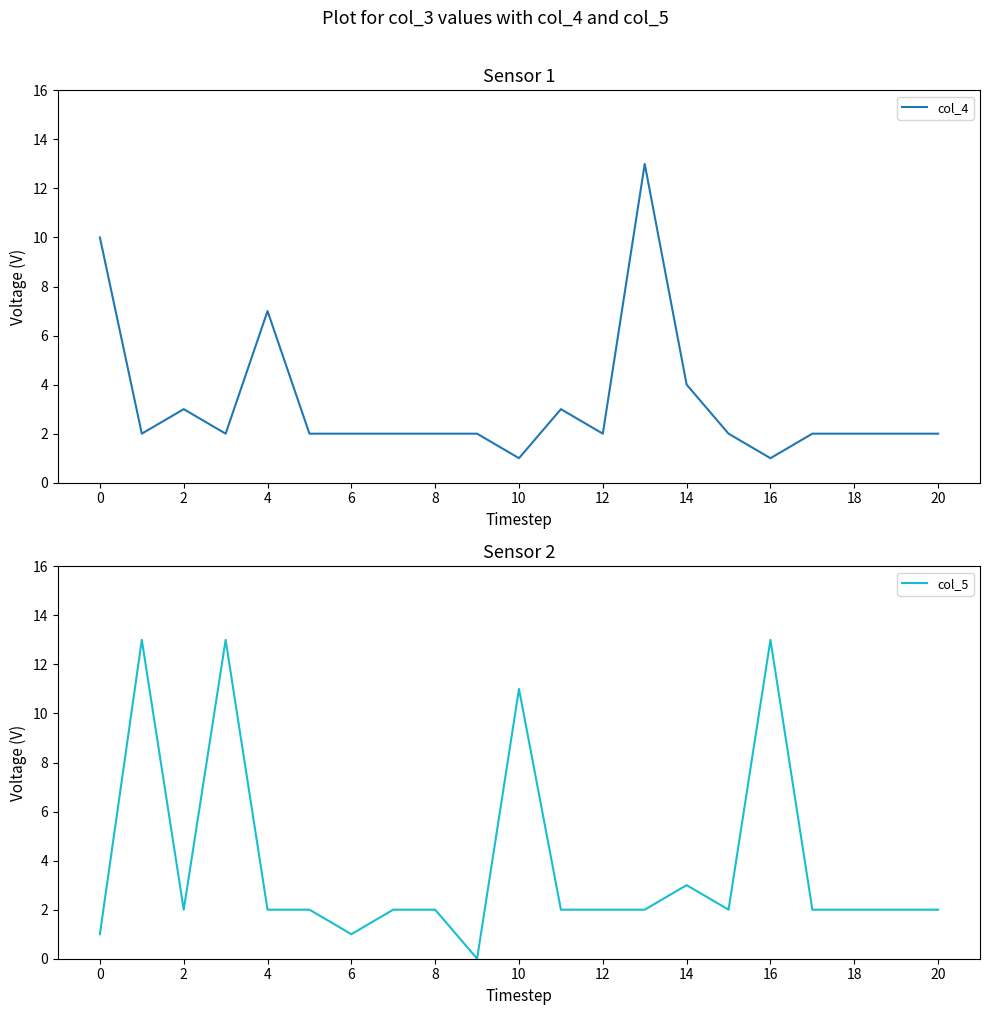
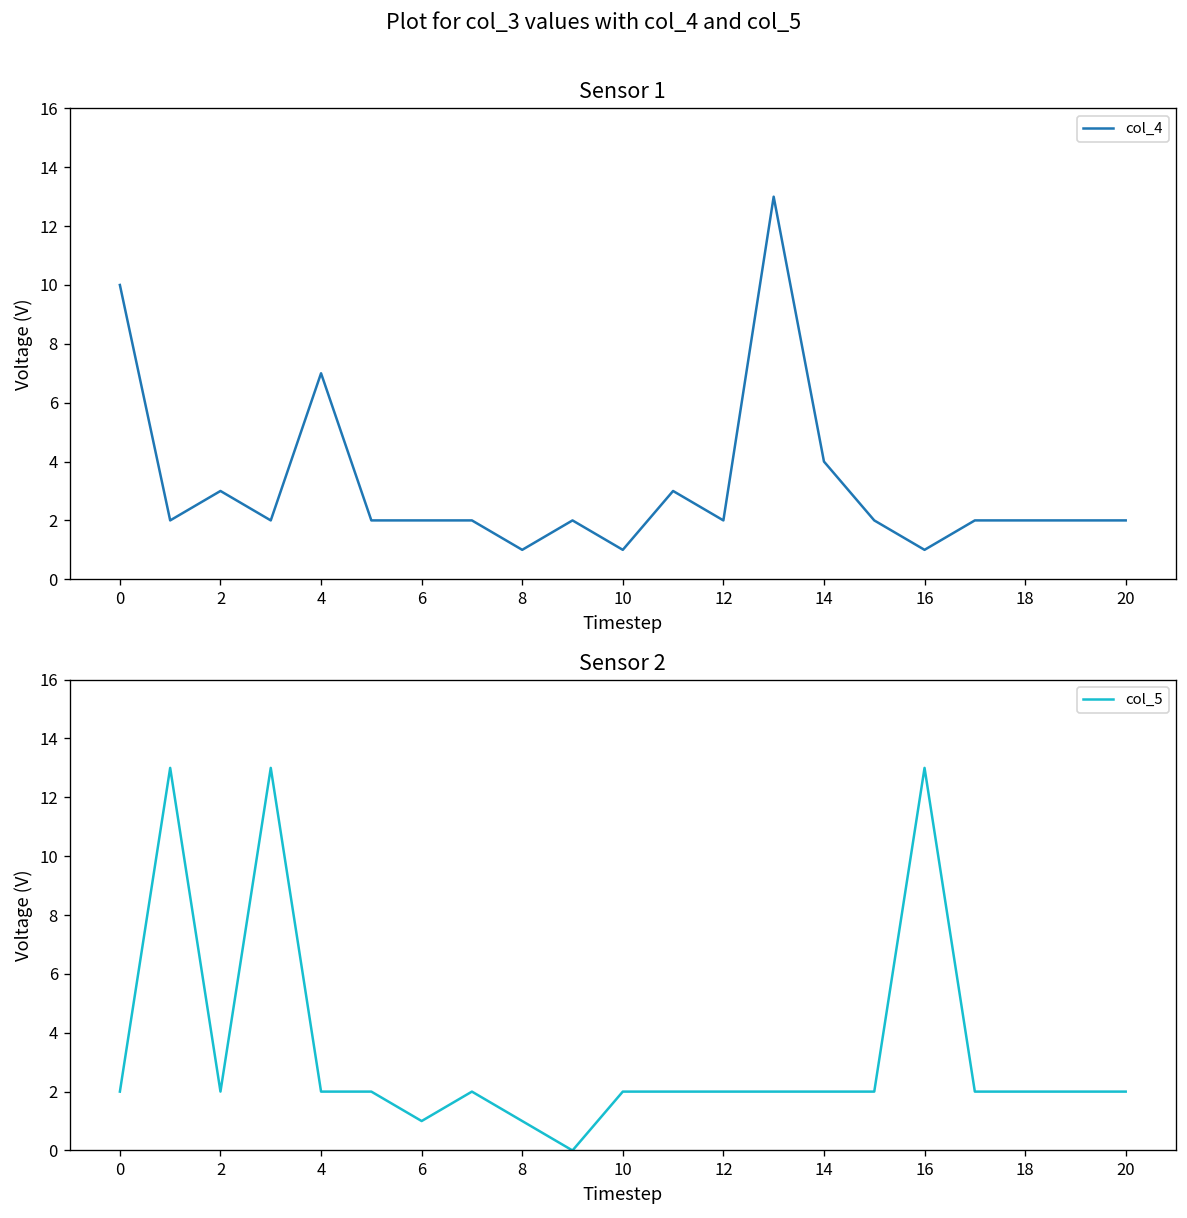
  {
    "Sensor 1": {
      "0": 10,
      "2": 3,
      "4": 7,
      "6": 2,
-     "8": 2,
+     "8": 1,
      "10": 1,
      "12": 2,
      "14": 4,
      "16": 1,
      "18": 2,
      "20": 2
    },
    "Sensor 2": {
-     "0": 1,
+     "0": 2,
      "2": 2,
      "4": 2,
      "6": 1,
-     "8": 2,
-     "10": 11,
+     "8": 1,
+     "10": 2,
      "12": 2,
-     "14": 3,
+     "14": 2,
      "16": 13,
      "18": 2,
      "20": 2
    }
  }
